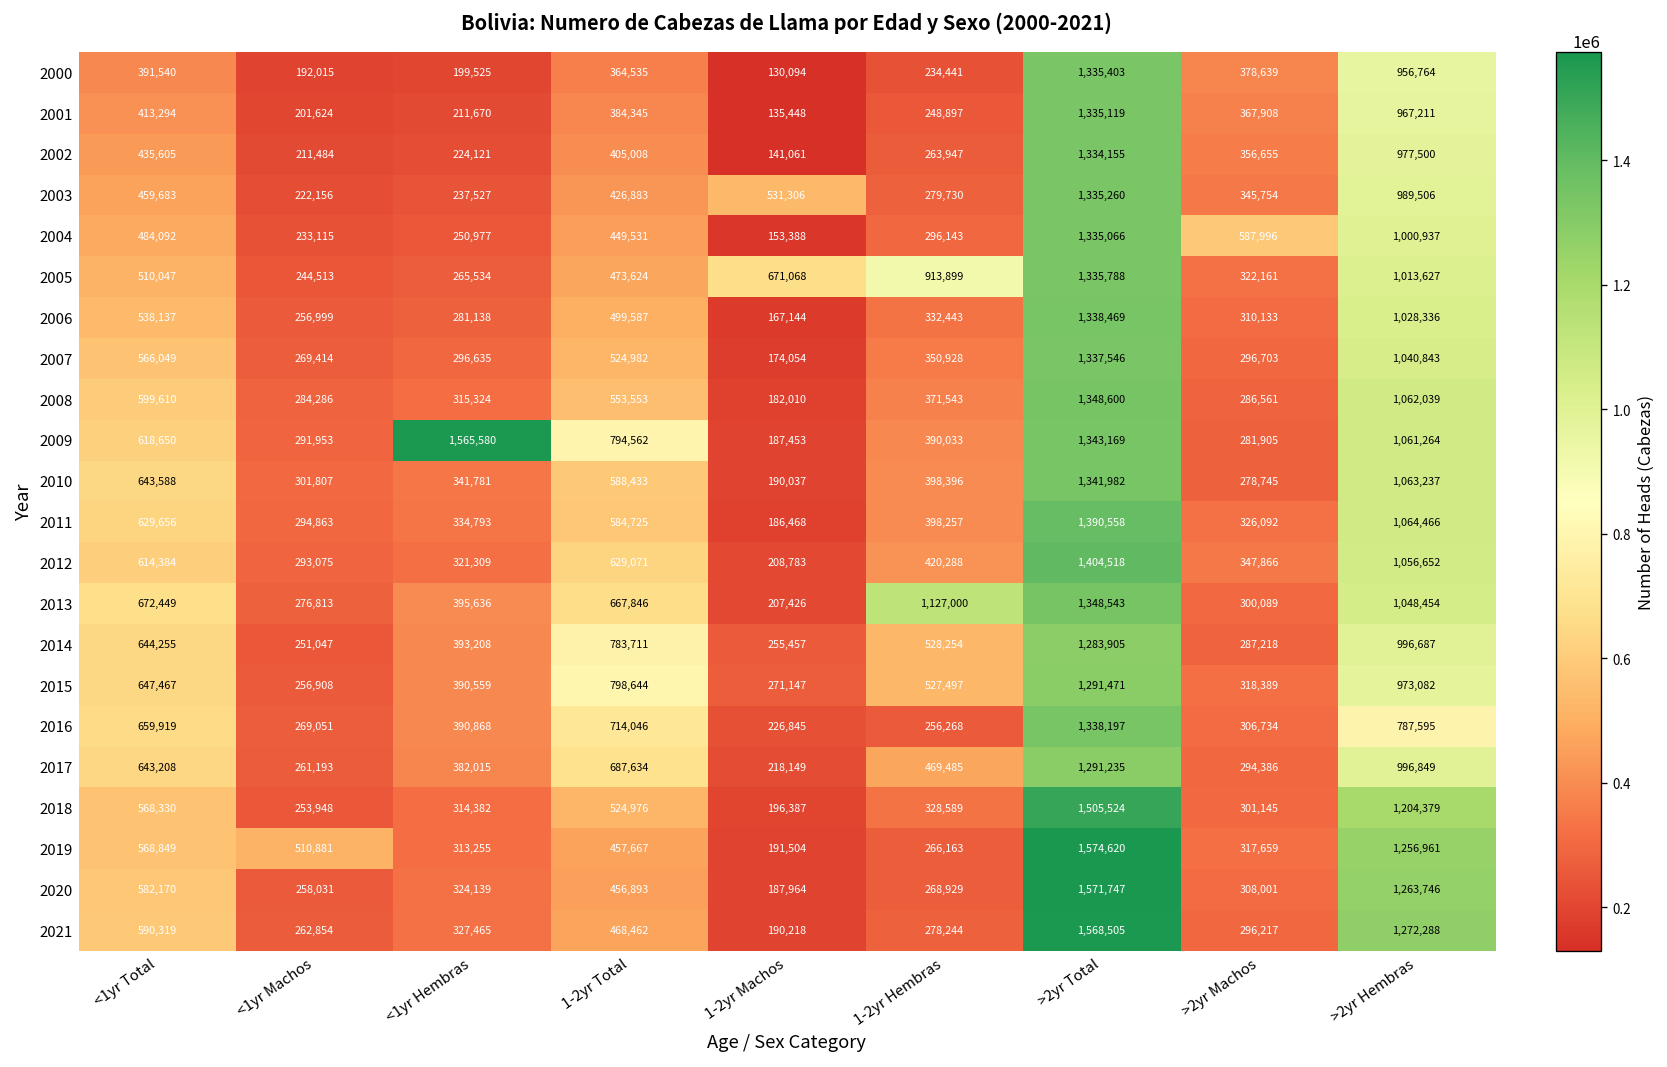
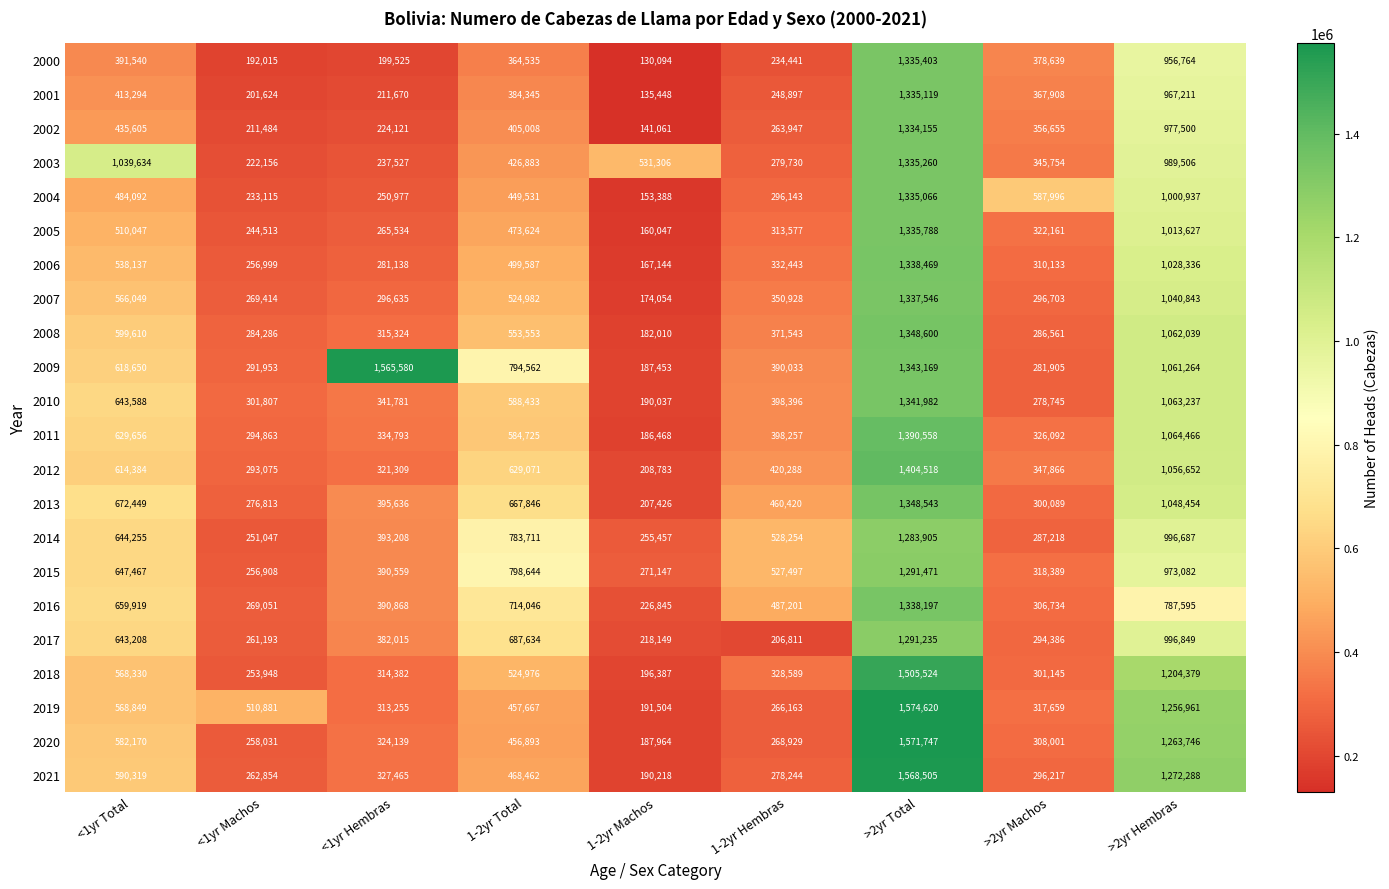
  {
    "2000": {
      "<1yr Total": "391,540",
      "<1yr Machos": "192,015",
      "<1yr Hembras": "199,525",
      "1-2yr Total": "364,535",
      "1-2yr Machos": "130,094",
      "1-2yr Hembras": "234,441",
      ">2yr Total": "1,335,403",
      ">2yr Machos": "378,639",
      ">2yr Hembras": "956,764"
    },
    "2001": {
      "<1yr Total": "413,294",
      "<1yr Machos": "201,624",
      "<1yr Hembras": "211,670",
      "1-2yr Total": "384,345",
      "1-2yr Machos": "135,448",
      "1-2yr Hembras": "248,897",
      ">2yr Total": "1,335,119",
      ">2yr Machos": "367,908",
      ">2yr Hembras": "967,211"
    },
    "2002": {
      "<1yr Total": "435,605",
      "<1yr Machos": "211,484",
      "<1yr Hembras": "224,121",
      "1-2yr Total": "405,008",
      "1-2yr Machos": "141,061",
      "1-2yr Hembras": "263,947",
      ">2yr Total": "1,334,155",
      ">2yr Machos": "356,655",
      ">2yr Hembras": "977,500"
    },
    "2003": {
-     "<1yr Total": "459,683",
+     "<1yr Total": "1,039,634",
      "<1yr Machos": "222,156",
      "<1yr Hembras": "237,527",
      "1-2yr Total": "426,883",
      "1-2yr Machos": "531,306",
      "1-2yr Hembras": "279,730",
      ">2yr Total": "1,335,260",
      ">2yr Machos": "345,754",
      ">2yr Hembras": "989,506"
    },
    "2004": {
      "<1yr Total": "484,092",
      "<1yr Machos": "233,115",
      "<1yr Hembras": "250,977",
      "1-2yr Total": "449,531",
      "1-2yr Machos": "153,388",
      "1-2yr Hembras": "296,143",
      ">2yr Total": "1,335,066",
      ">2yr Machos": "587,996",
      ">2yr Hembras": "1,000,937"
    },
    "2005": {
      "<1yr Total": "510,047",
      "<1yr Machos": "244,513",
      "<1yr Hembras": "265,534",
      "1-2yr Total": "473,624",
-     "1-2yr Machos": "671,068",
-     "1-2yr Hembras": "913,899",
+     "1-2yr Machos": "160,047",
+     "1-2yr Hembras": "313,577",
      ">2yr Total": "1,335,788",
      ">2yr Machos": "322,161",
      ">2yr Hembras": "1,013,627"
    },
    "2006": {
      "<1yr Total": "538,137",
      "<1yr Machos": "256,999",
      "<1yr Hembras": "281,138",
      "1-2yr Total": "499,587",
      "1-2yr Machos": "167,144",
      "1-2yr Hembras": "332,443",
      ">2yr Total": "1,338,469",
      ">2yr Machos": "310,133",
      ">2yr Hembras": "1,028,336"
    },
    "2007": {
      "<1yr Total": "566,049",
      "<1yr Machos": "269,414",
      "<1yr Hembras": "296,635",
      "1-2yr Total": "524,982",
      "1-2yr Machos": "174,054",
      "1-2yr Hembras": "350,928",
      ">2yr Total": "1,337,546",
      ">2yr Machos": "296,703",
      ">2yr Hembras": "1,040,843"
    },
    "2008": {
      "<1yr Total": "599,610",
      "<1yr Machos": "284,286",
      "<1yr Hembras": "315,324",
      "1-2yr Total": "553,553",
      "1-2yr Machos": "182,010",
      "1-2yr Hembras": "371,543",
      ">2yr Total": "1,348,600",
      ">2yr Machos": "286,561",
      ">2yr Hembras": "1,062,039"
    },
    "2009": {
      "<1yr Total": "618,650",
      "<1yr Machos": "291,953",
      "<1yr Hembras": "1,565,580",
      "1-2yr Total": "794,562",
      "1-2yr Machos": "187,453",
      "1-2yr Hembras": "390,033",
      ">2yr Total": "1,343,169",
      ">2yr Machos": "281,905",
      ">2yr Hembras": "1,061,264"
    },
    "2010": {
      "<1yr Total": "643,588",
      "<1yr Machos": "301,807",
      "<1yr Hembras": "341,781",
      "1-2yr Total": "588,433",
      "1-2yr Machos": "190,037",
      "1-2yr Hembras": "398,396",
      ">2yr Total": "1,341,982",
      ">2yr Machos": "278,745",
      ">2yr Hembras": "1,063,237"
    },
    "2011": {
      "<1yr Total": "629,656",
      "<1yr Machos": "294,863",
      "<1yr Hembras": "334,793",
      "1-2yr Total": "584,725",
      "1-2yr Machos": "186,468",
      "1-2yr Hembras": "398,257",
      ">2yr Total": "1,390,558",
      ">2yr Machos": "326,092",
      ">2yr Hembras": "1,064,466"
    },
    "2012": {
      "<1yr Total": "614,384",
      "<1yr Machos": "293,075",
      "<1yr Hembras": "321,309",
      "1-2yr Total": "629,071",
      "1-2yr Machos": "208,783",
      "1-2yr Hembras": "420,288",
      ">2yr Total": "1,404,518",
      ">2yr Machos": "347,866",
      ">2yr Hembras": "1,056,652"
    },
    "2013": {
      "<1yr Total": "672,449",
      "<1yr Machos": "276,813",
      "<1yr Hembras": "395,636",
      "1-2yr Total": "667,846",
      "1-2yr Machos": "207,426",
-     "1-2yr Hembras": "1,127,000",
+     "1-2yr Hembras": "460,420",
      ">2yr Total": "1,348,543",
      ">2yr Machos": "300,089",
      ">2yr Hembras": "1,048,454"
    },
    "2014": {
      "<1yr Total": "644,255",
      "<1yr Machos": "251,047",
      "<1yr Hembras": "393,208",
      "1-2yr Total": "783,711",
      "1-2yr Machos": "255,457",
      "1-2yr Hembras": "528,254",
      ">2yr Total": "1,283,905",
      ">2yr Machos": "287,218",
      ">2yr Hembras": "996,687"
    },
    "2015": {
      "<1yr Total": "647,467",
      "<1yr Machos": "256,908",
      "<1yr Hembras": "390,559",
      "1-2yr Total": "798,644",
      "1-2yr Machos": "271,147",
      "1-2yr Hembras": "527,497",
      ">2yr Total": "1,291,471",
      ">2yr Machos": "318,389",
      ">2yr Hembras": "973,082"
    },
    "2016": {
      "<1yr Total": "659,919",
      "<1yr Machos": "269,051",
      "<1yr Hembras": "390,868",
      "1-2yr Total": "714,046",
      "1-2yr Machos": "226,845",
-     "1-2yr Hembras": "256,268",
+     "1-2yr Hembras": "487,201",
      ">2yr Total": "1,338,197",
      ">2yr Machos": "306,734",
      ">2yr Hembras": "787,595"
    },
    "2017": {
      "<1yr Total": "643,208",
      "<1yr Machos": "261,193",
      "<1yr Hembras": "382,015",
      "1-2yr Total": "687,634",
      "1-2yr Machos": "218,149",
-     "1-2yr Hembras": "469,485",
+     "1-2yr Hembras": "206,811",
      ">2yr Total": "1,291,235",
      ">2yr Machos": "294,386",
      ">2yr Hembras": "996,849"
    },
    "2018": {
      "<1yr Total": "568,330",
      "<1yr Machos": "253,948",
      "<1yr Hembras": "314,382",
      "1-2yr Total": "524,976",
      "1-2yr Machos": "196,387",
      "1-2yr Hembras": "328,589",
      ">2yr Total": "1,505,524",
      ">2yr Machos": "301,145",
      ">2yr Hembras": "1,204,379"
    },
    "2019": {
      "<1yr Total": "568,849",
      "<1yr Machos": "510,881",
      "<1yr Hembras": "313,255",
      "1-2yr Total": "457,667",
      "1-2yr Machos": "191,504",
      "1-2yr Hembras": "266,163",
      ">2yr Total": "1,574,620",
      ">2yr Machos": "317,659",
      ">2yr Hembras": "1,256,961"
    },
    "2020": {
      "<1yr Total": "582,170",
      "<1yr Machos": "258,031",
      "<1yr Hembras": "324,139",
      "1-2yr Total": "456,893",
      "1-2yr Machos": "187,964",
      "1-2yr Hembras": "268,929",
      ">2yr Total": "1,571,747",
      ">2yr Machos": "308,001",
      ">2yr Hembras": "1,263,746"
    },
    "2021": {
      "<1yr Total": "590,319",
      "<1yr Machos": "262,854",
      "<1yr Hembras": "327,465",
      "1-2yr Total": "468,462",
      "1-2yr Machos": "190,218",
      "1-2yr Hembras": "278,244",
      ">2yr Total": "1,568,505",
      ">2yr Machos": "296,217",
      ">2yr Hembras": "1,272,288"
    }
  }
